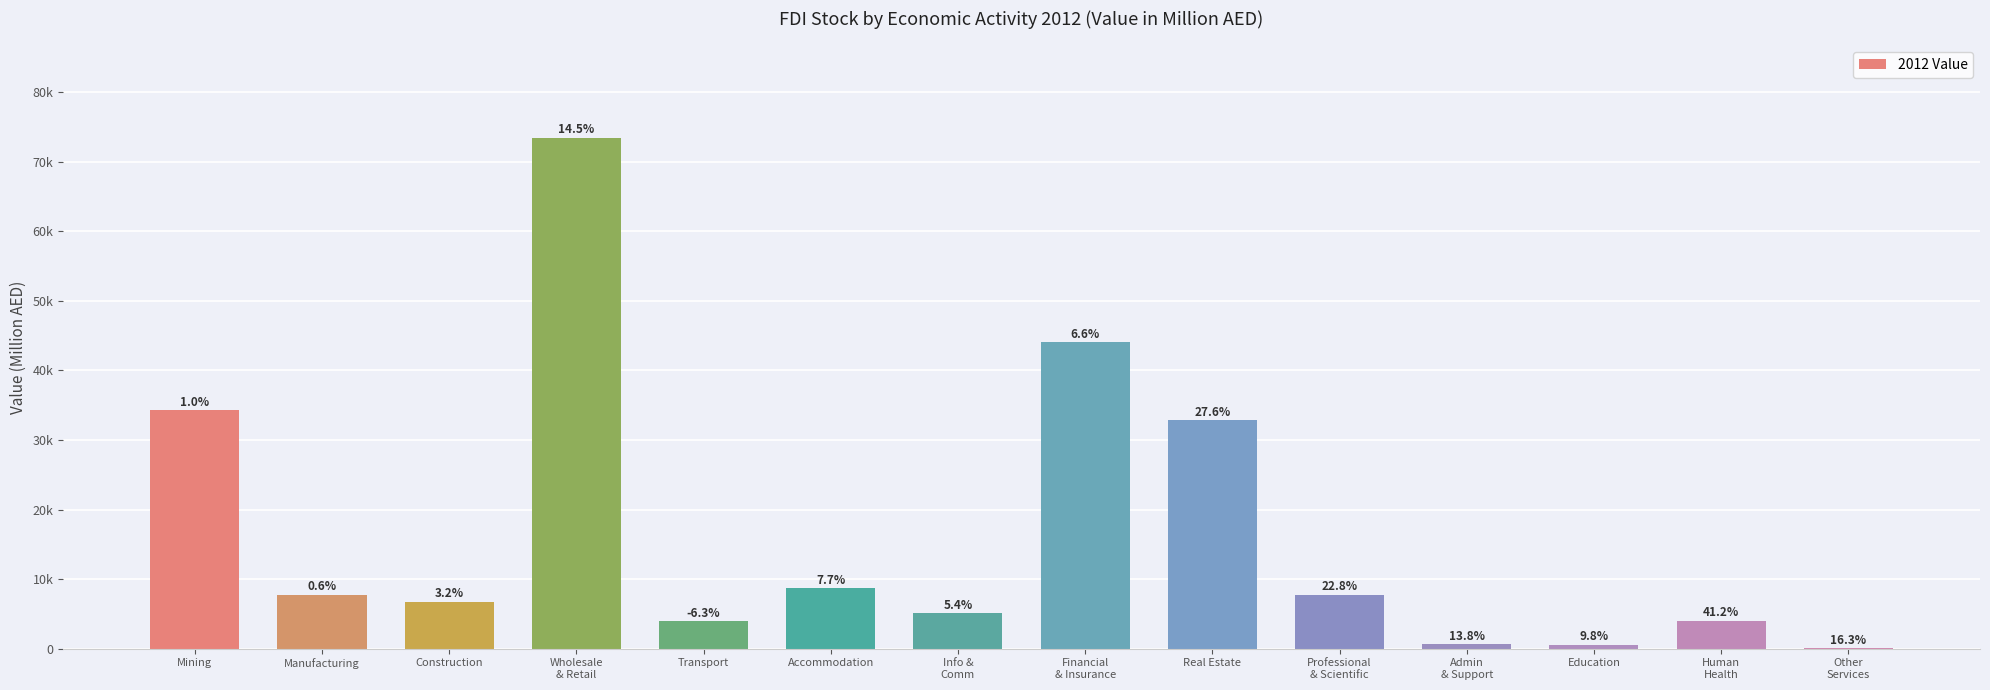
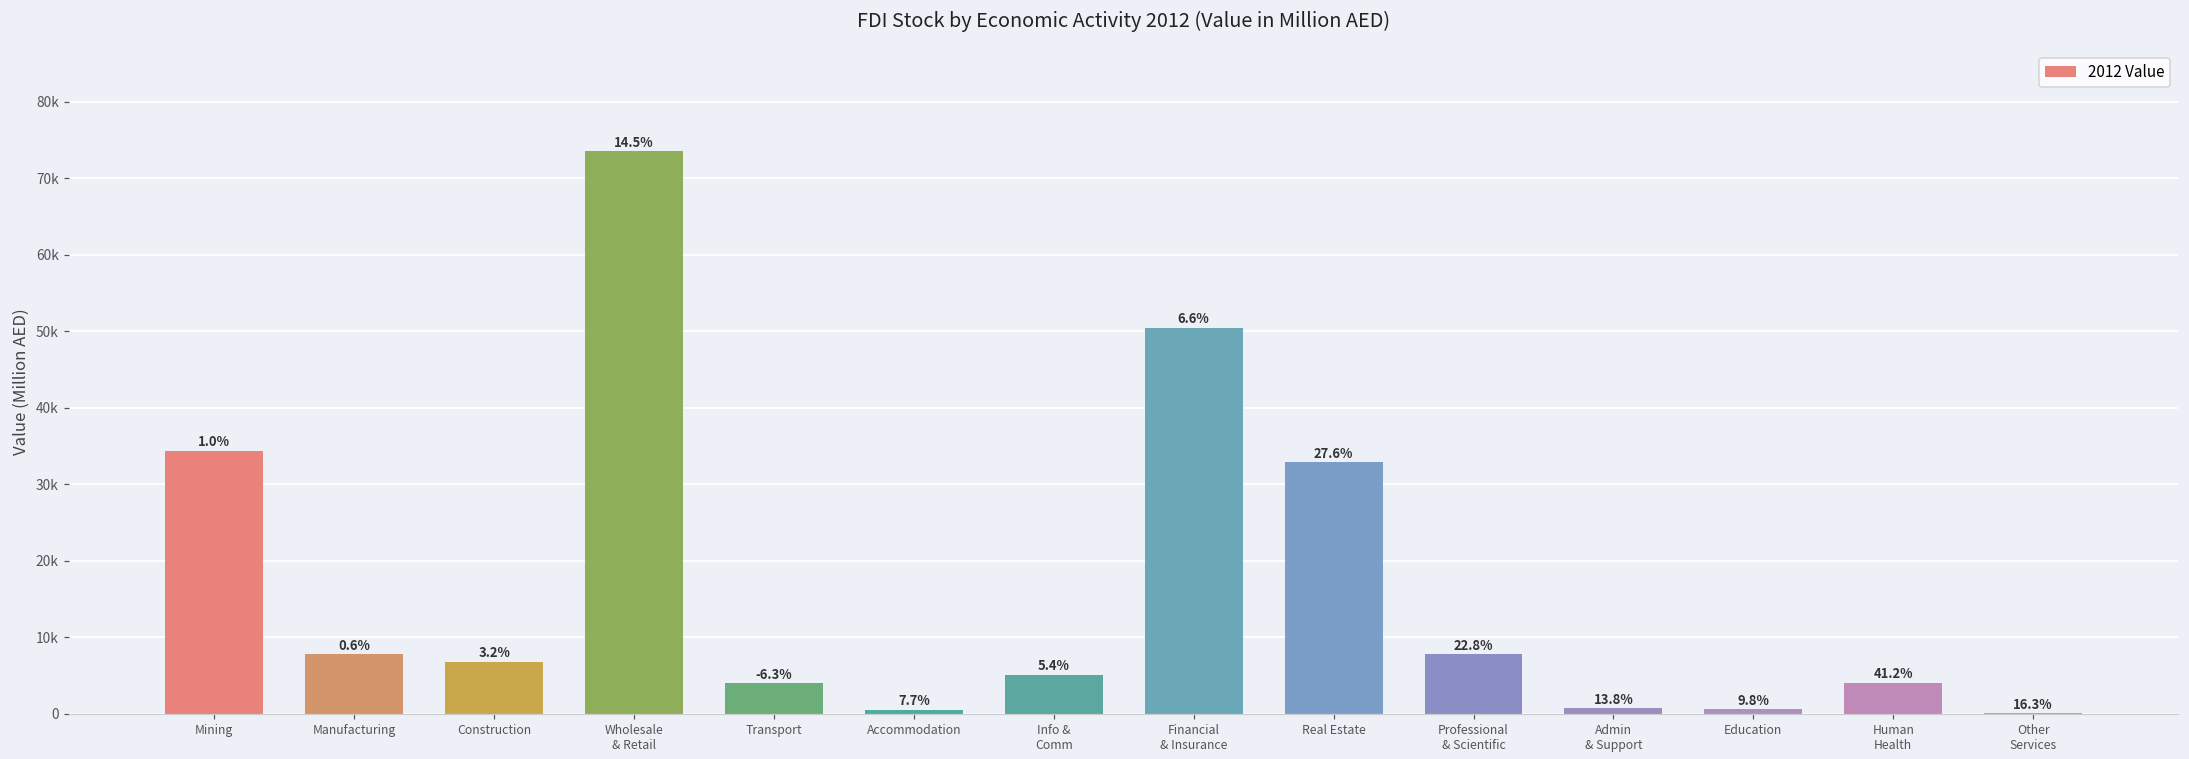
  {
-   "Accommodation": 9000,
-   "Financial & Insurance": 44000
+   "Accommodation": 0,
+   "Financial & Insurance": 50000
  }
